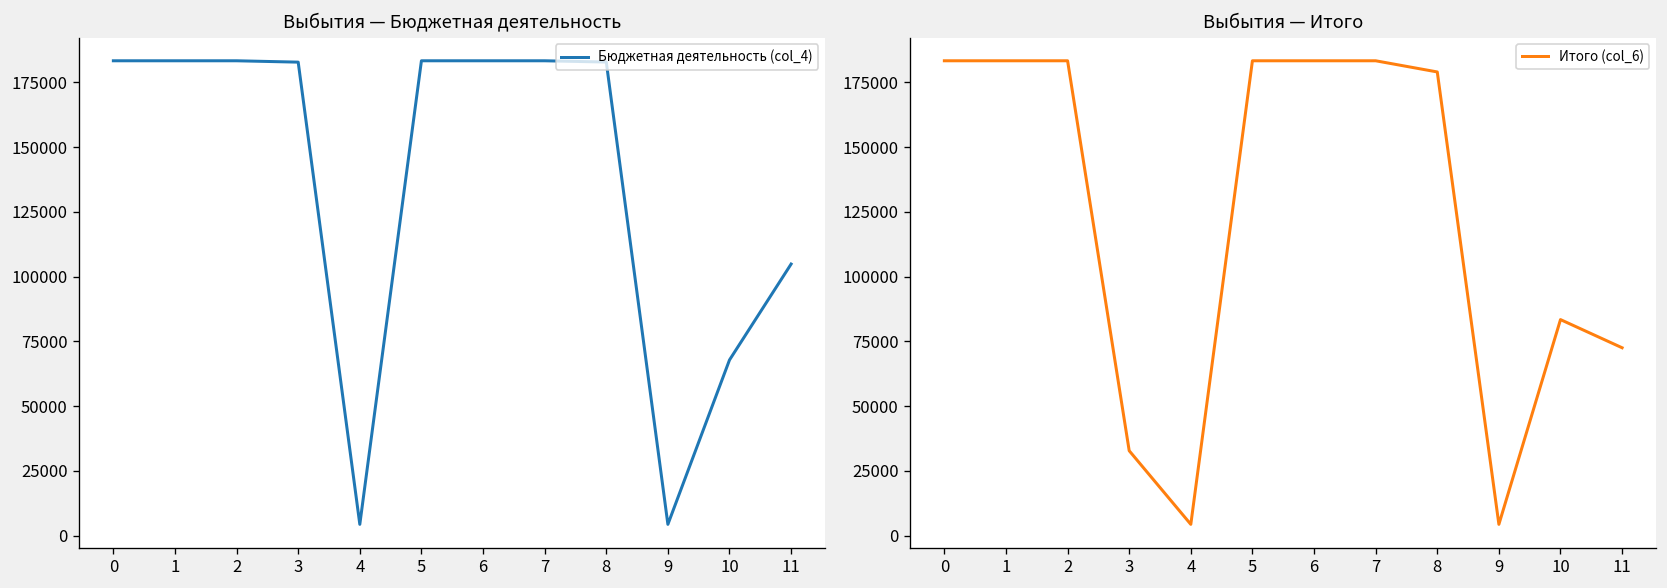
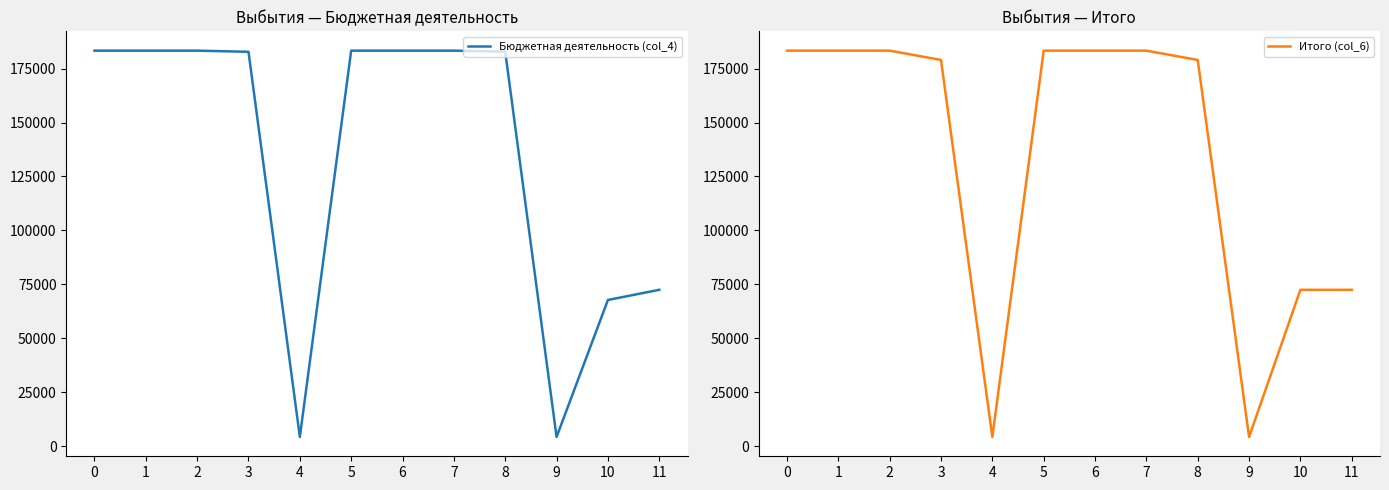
  {
    "Выбытия — Бюджетная деятельность": {
      "0": 183000,
      "1": 183000,
      "2": 183000,
      "3": 183000,
      "4": 4000,
      "5": 183000,
      "6": 183000,
      "7": 183000,
      "9": 4000,
      "10": 68000,
-     "11": 105000
+     "11": 73000
    },
    "Выбытия — Итого": {
      "0": 183000,
      "1": 183000,
      "2": 183000,
-     "3": 33000,
+     "3": 179000,
      "4": 4000,
      "5": 183000,
      "6": 183000,
      "7": 183000,
      "8": 179000,
      "9": 4000,
-     "10": 83000,
+     "10": 73000,
      "11": 73000
    }
  }
